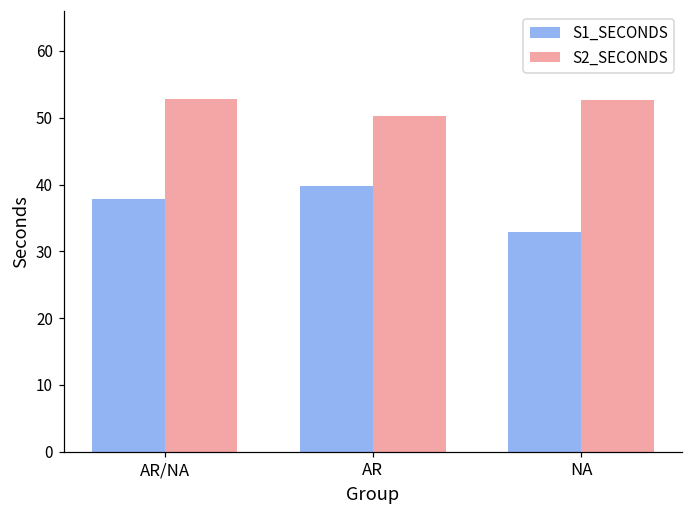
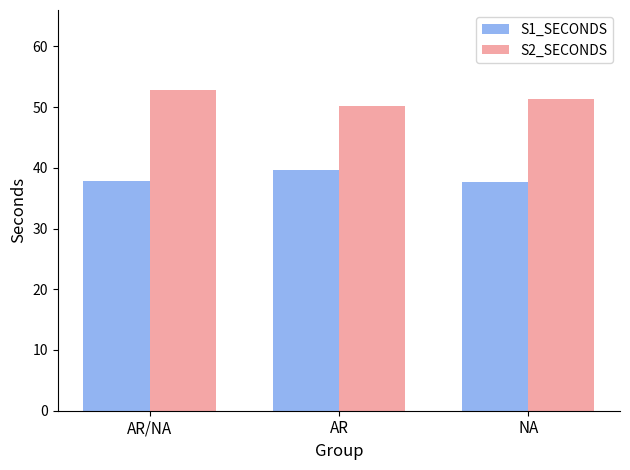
  {
    "S1_SECONDS": {
      "AR/NA": 38,
      "AR": 40,
-     "NA": 33
+     "NA": 38
    },
    "S2_SECONDS": {
      "AR/NA": 53,
      "AR": 50,
-     "NA": 53
+     "NA": 51
    }
  }
